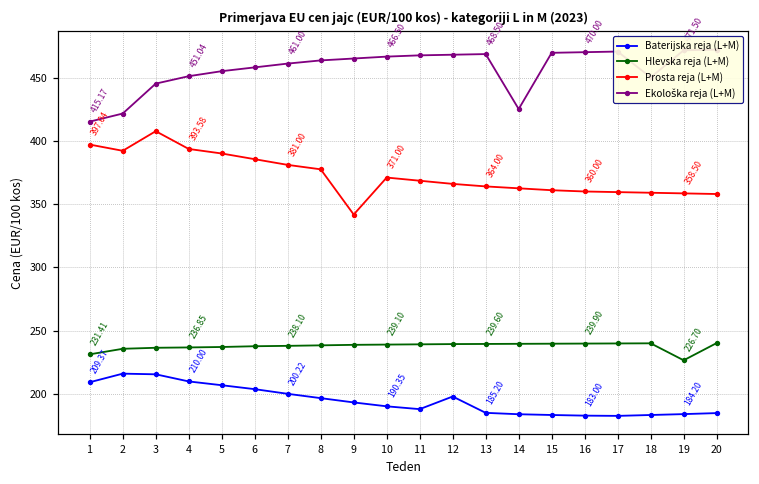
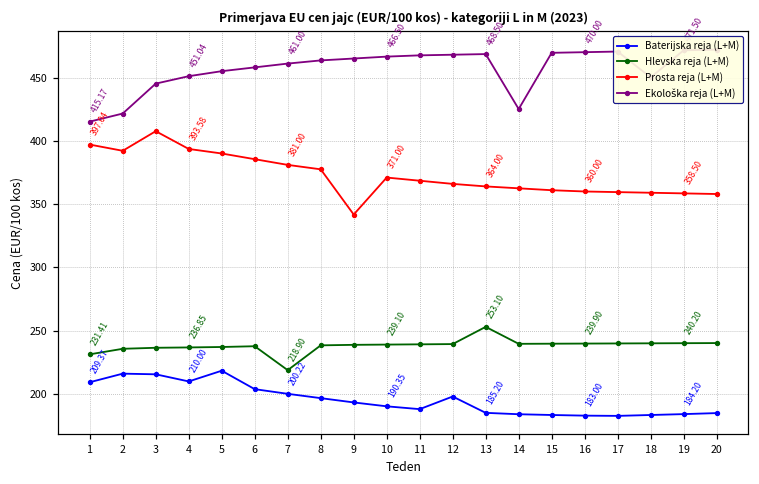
  {
    "Baterijska reja (L+M)": {
      "2": 216,
      "3": 216,
-     "5": 207,
+     "5": 218,
      "6": 204,
      "8": 197,
      "9": 193,
      "11": 188,
      "12": 198,
      "14": 184,
      "15": 184,
      "17": 183,
      "18": 184,
      "20": 185
    },
    "Hlevska reja (L+M)": {
      "1": 231.41,
      "4": 236.85,
-     "7": 238.10,
+     "7": 218.90,
      "10": 239.10,
-     "13": 239.60,
+     "13": 253.10,
      "16": 239.90,
-     "19": 226.70
+     "19": 240.20
    },
    "Prosta reja (L+M)": {
      "4": 393.58,
      "7": 381.00,
      "10": 371.00,
      "13": 364.00,
      "16": 360.00,
      "19": 358.50
    },
    "Ekološka reja (L+M)": {
      "1": 415.17,
      "4": 451.04,
      "7": 461.00,
      "10": 466.50,
      "13": 468.50,
      "16": 470.00
    }
  }
